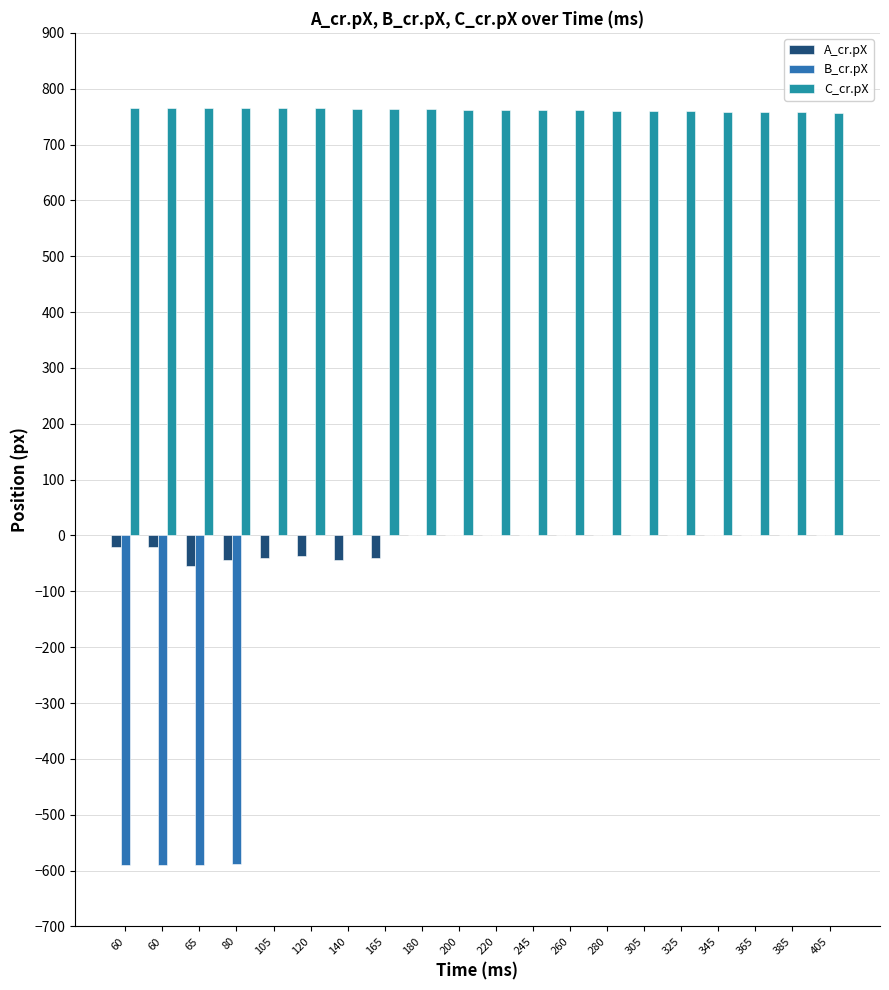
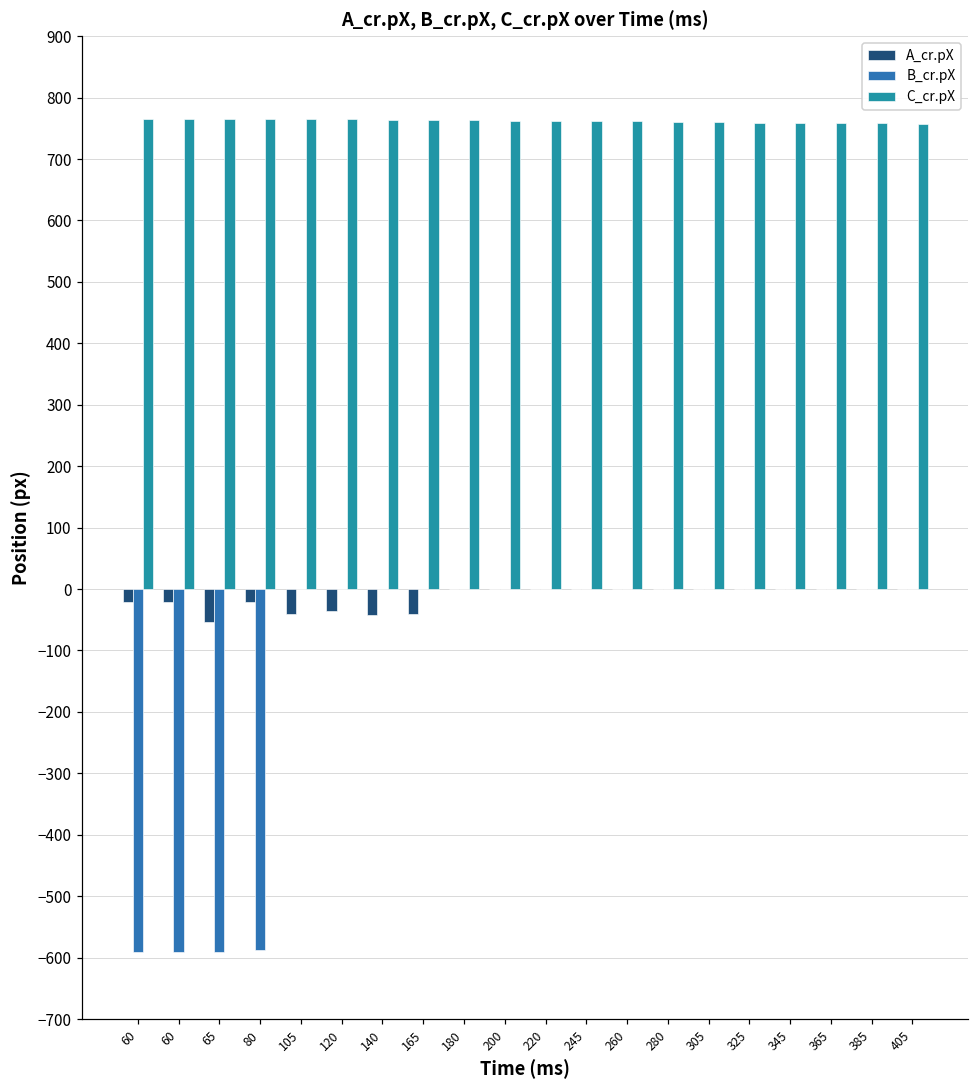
  {
    "A_cr.pX": {
      "65": -50,
-     "80": -40,
+     "80": -20,
      "105": -40,
      "120": -40,
      "140": -40,
      "165": -40,
      "180": 0,
      "200": 0,
      "220": 0,
      "245": 0,
      "260": 0,
      "280": 0,
      "305": 0,
      "325": 0,
      "345": 0,
      "365": 0,
      "385": 0,
      "405": 0
    }
  }
